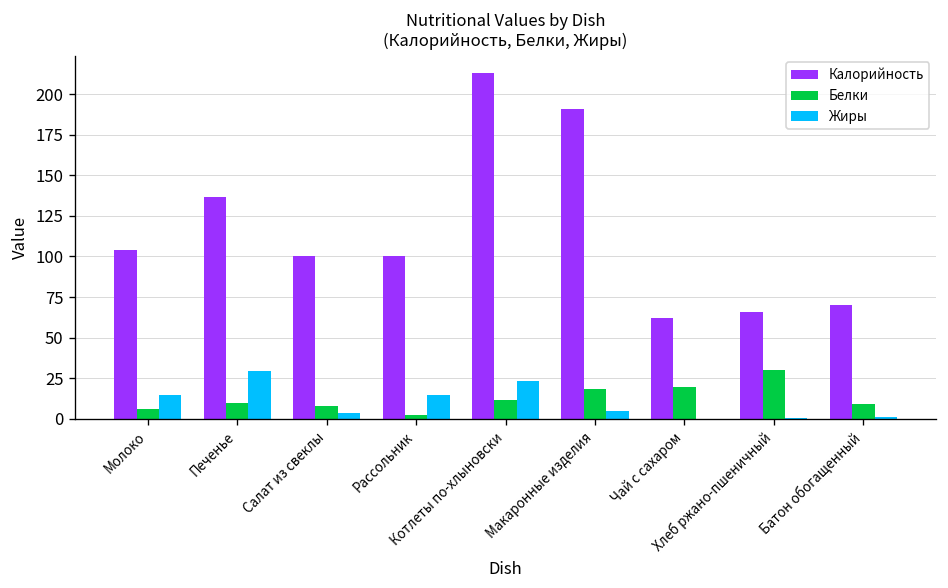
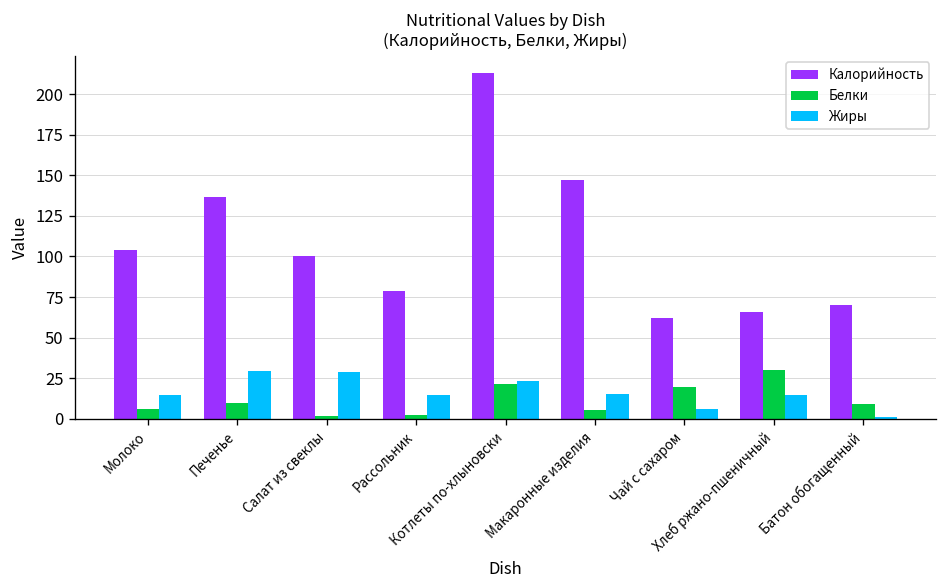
  {
    "Калорийность": {
      "Молоко": 104,
      "Печенье": 137,
      "Салат из свеклы": 100,
-     "Рассольник": 100,
+     "Рассольник": 79,
      "Котлеты по-хлыновски": 213,
-     "Макаронные изделия": 191,
+     "Макаронные изделия": 147,
      "Чай с сахаром": 62,
      "Хлеб ржано-пшеничный": 66,
      "Батон обогащенный": 70
    },
    "Белки": {
      "Молоко": 6,
      "Печенье": 10,
-     "Салат из свеклы": 8,
+     "Салат из свеклы": 2,
      "Рассольник": 2,
-     "Котлеты по-хлыновски": 12,
-     "Макаронные изделия": 18,
+     "Котлеты по-хлыновски": 22,
+     "Макаронные изделия": 6,
      "Чай с сахаром": 20,
      "Хлеб ржано-пшеничный": 30,
      "Батон обогащенный": 9
    },
    "Жиры": {
      "Молоко": 15,
      "Печенье": 29,
-     "Салат из свеклы": 4,
+     "Салат из свеклы": 29,
      "Рассольник": 15,
      "Котлеты по-хлыновски": 23,
-     "Макаронные изделия": 5,
-     "Чай с сахаром": 0,
-     "Хлеб ржано-пшеничный": 0
+     "Макаронные изделия": 15,
+     "Чай с сахаром": 6,
+     "Хлеб ржано-пшеничный": 15
    }
  }
